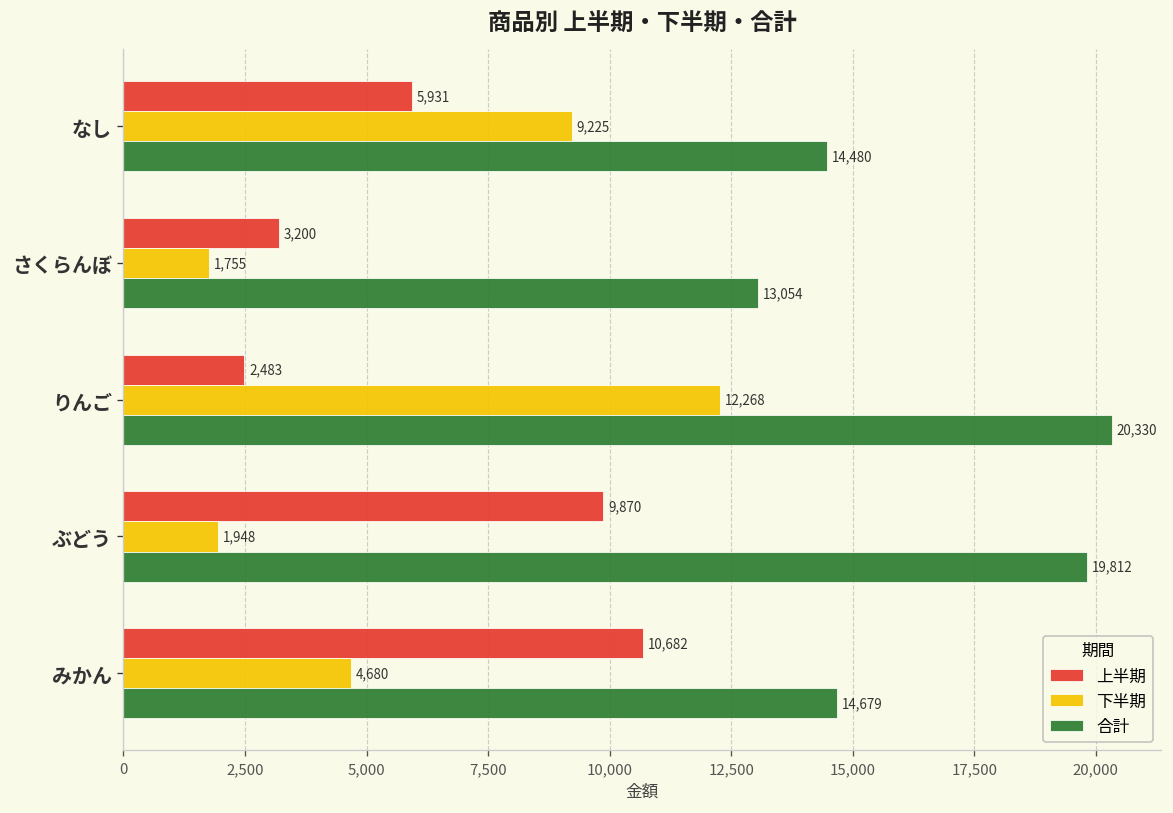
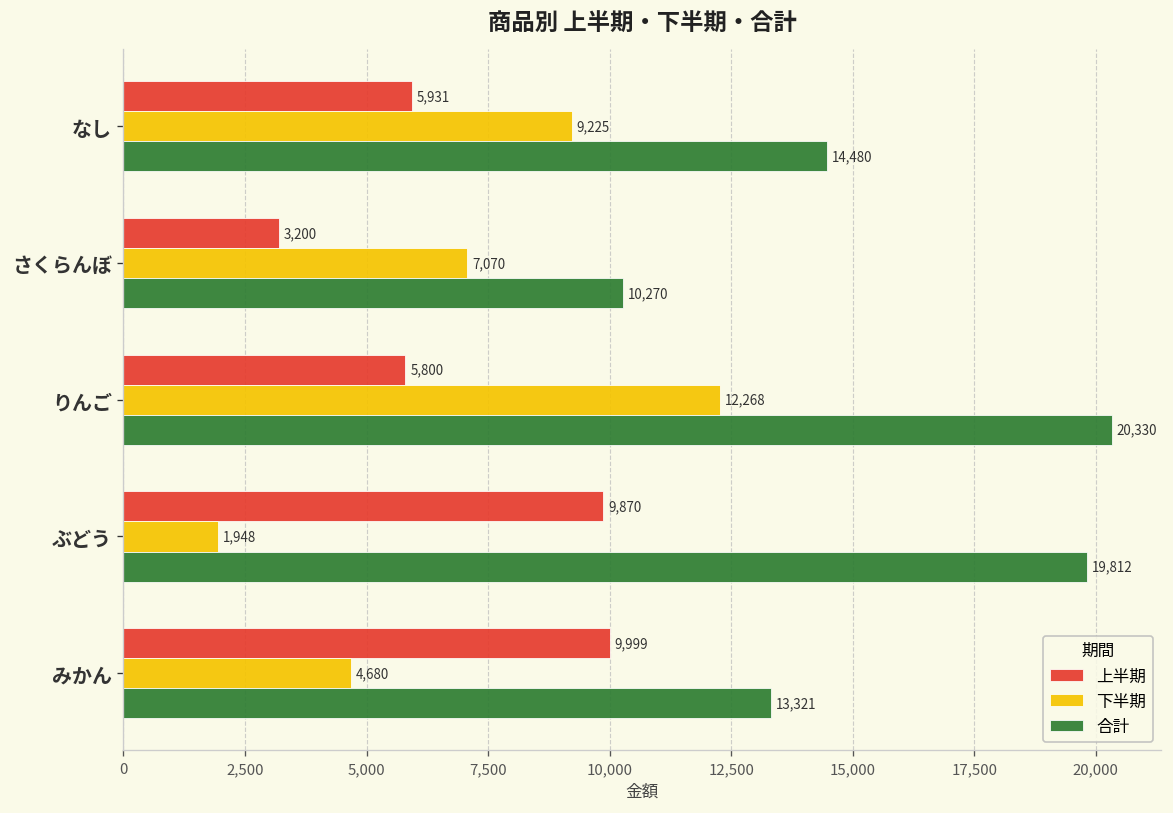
  {
    "上半期": {
      "なし": "5,931",
      "さくらんぼ": "3,200",
-     "りんご": "2,483",
+     "りんご": "5,800",
      "ぶどう": "9,870",
-     "みかん": "10,682"
+     "みかん": "9,999"
    },
    "下半期": {
      "なし": "9,225",
-     "さくらんぼ": "1,755",
+     "さくらんぼ": "7,070",
      "りんご": "12,268",
      "ぶどう": "1,948",
      "みかん": "4,680"
    },
    "合計": {
      "なし": "14,480",
-     "さくらんぼ": "13,054",
+     "さくらんぼ": "10,270",
      "りんご": "20,330",
      "ぶどう": "19,812",
-     "みかん": "14,679"
+     "みかん": "13,321"
    }
  }
